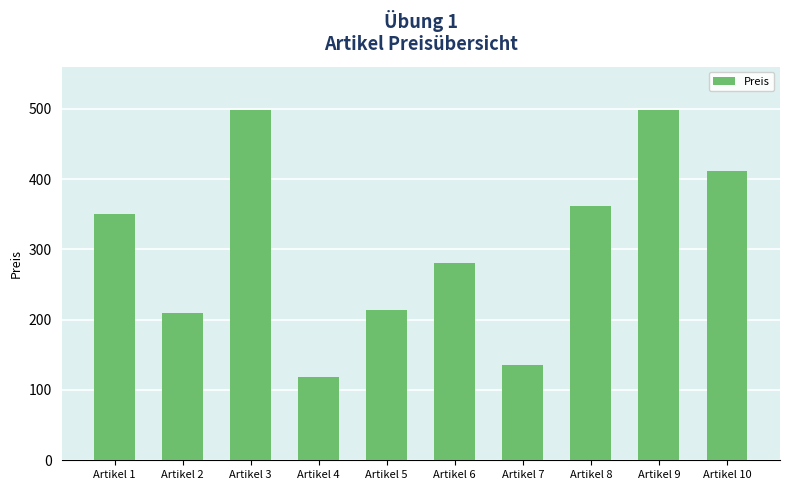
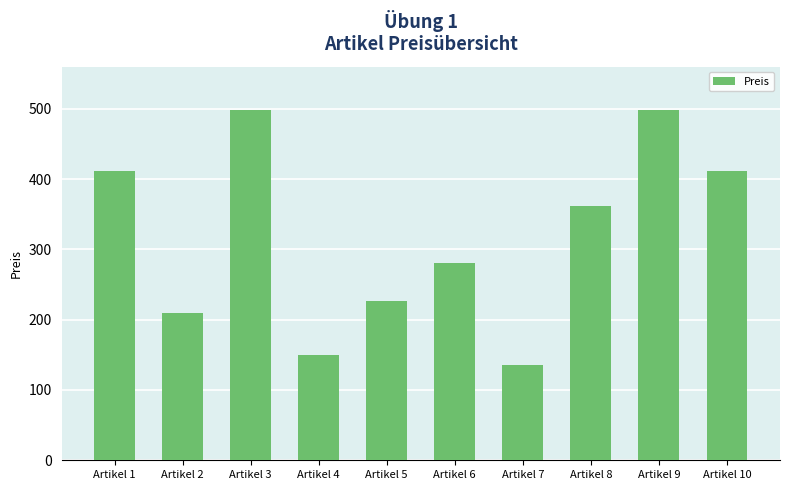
  {
-   "Artikel 1": 350,
+   "Artikel 1": 410,
    "Artikel 2": 210,
    "Artikel 3": 500,
-   "Artikel 4": 120,
-   "Artikel 5": 210,
+   "Artikel 4": 150,
+   "Artikel 5": 230,
    "Artikel 6": 280,
    "Artikel 7": 140,
    "Artikel 8": 360,
    "Artikel 9": 500,
    "Artikel 10": 410
  }
